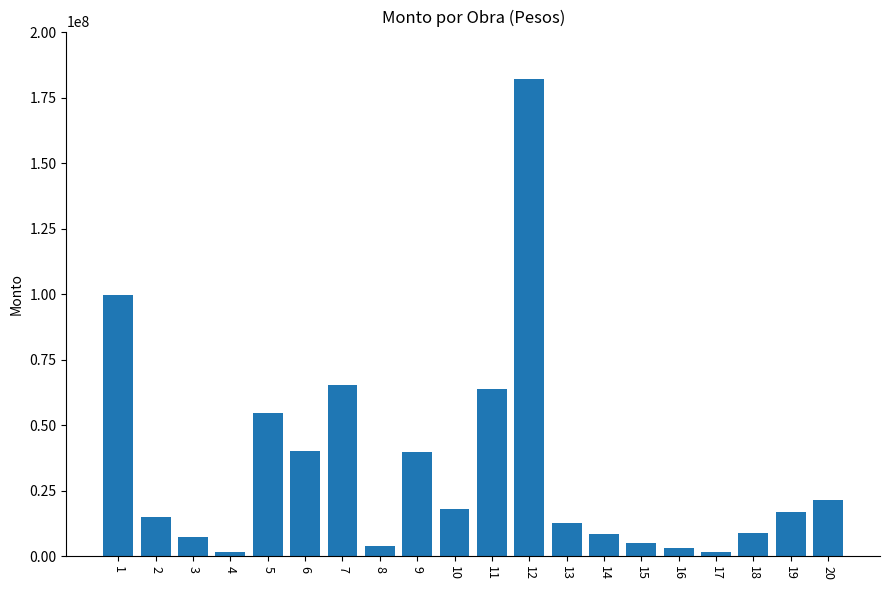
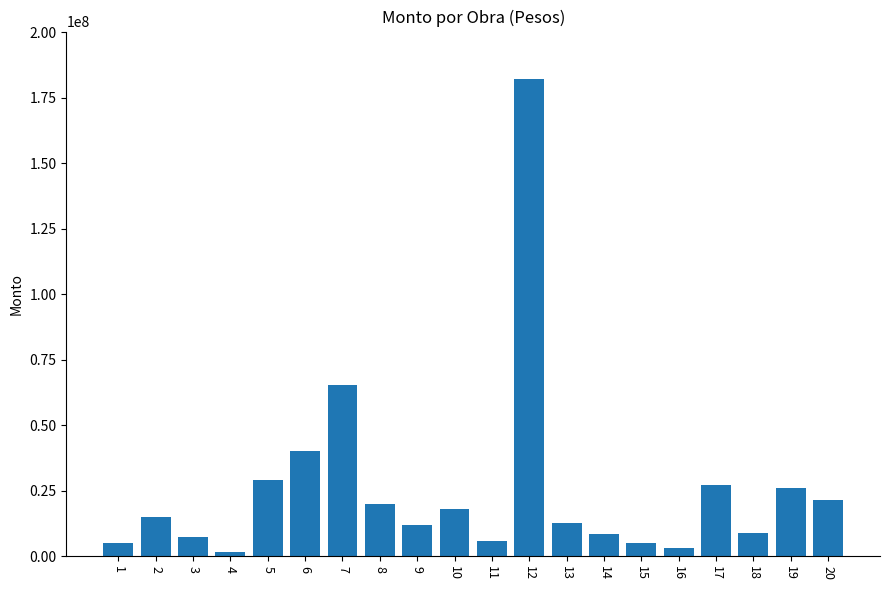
  {
-   "1": 100000000,
+   "1": 5000000,
    "2": 15000000,
    "3": 8000000,
    "4": 2000000,
-   "5": 55000000,
+   "5": 29000000,
    "6": 40000000,
    "7": 65000000,
-   "8": 4000000,
-   "9": 40000000,
+   "8": 20000000,
+   "9": 12000000,
    "10": 18000000,
-   "11": 64000000,
+   "11": 6000000,
    "12": 182000000,
    "13": 13000000,
    "14": 9000000,
    "15": 5000000,
    "16": 3000000,
-   "17": 2000000,
+   "17": 27000000,
    "18": 9000000,
-   "19": 17000000,
+   "19": 26000000,
    "20": 21000000
  }
